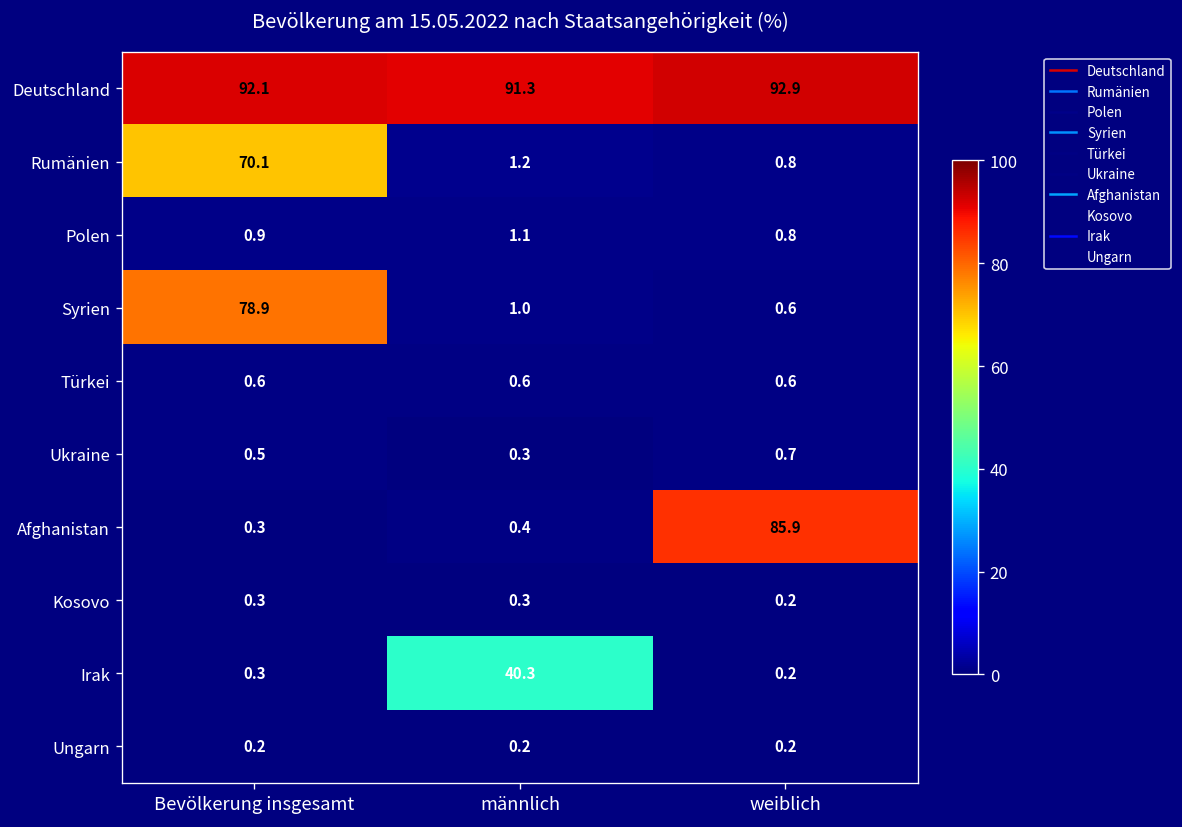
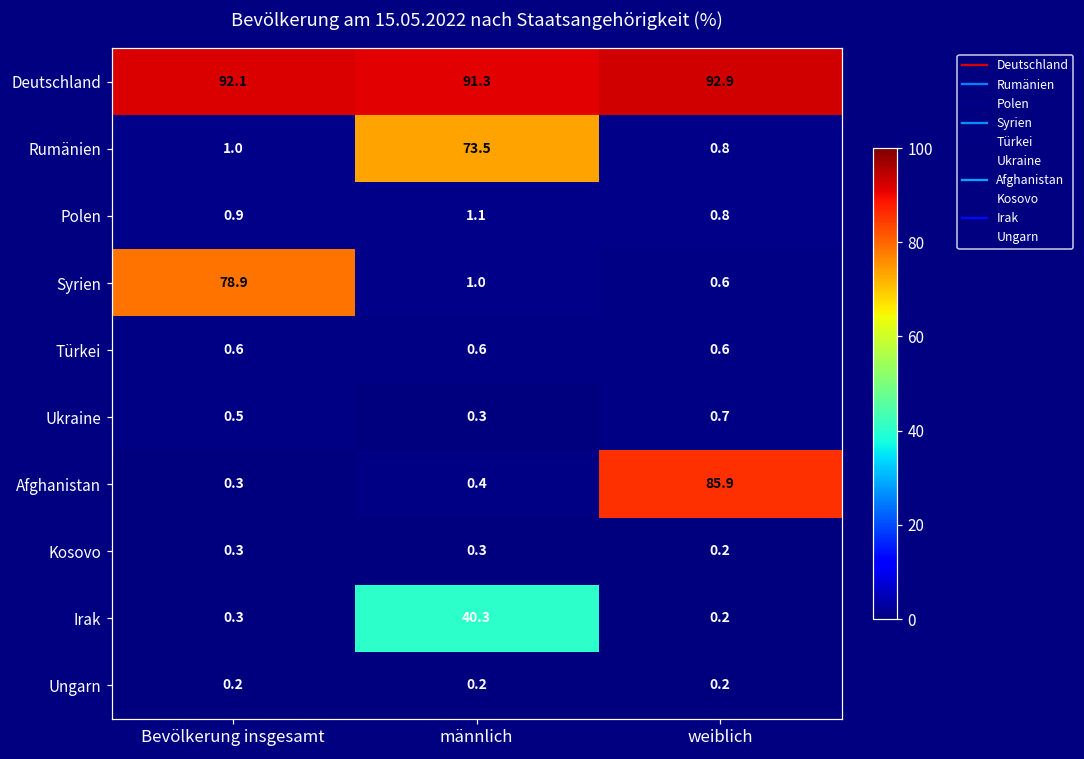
  {
    "Deutschland": {
      "Bevölkerung insgesamt": 92.1,
      "männlich": 91.3,
      "weiblich": 92.9
    },
    "Rumänien": {
-     "Bevölkerung insgesamt": 70.1,
-     "männlich": 1.2,
+     "Bevölkerung insgesamt": 1.0,
+     "männlich": 73.5,
      "weiblich": 0.8
    },
    "Polen": {
      "Bevölkerung insgesamt": 0.9,
      "männlich": 1.1,
      "weiblich": 0.8
    },
    "Syrien": {
      "Bevölkerung insgesamt": 78.9,
      "männlich": 1.0,
      "weiblich": 0.6
    },
    "Türkei": {
      "Bevölkerung insgesamt": 0.6,
      "männlich": 0.6,
      "weiblich": 0.6
    },
    "Ukraine": {
      "Bevölkerung insgesamt": 0.5,
      "männlich": 0.3,
      "weiblich": 0.7
    },
    "Afghanistan": {
      "Bevölkerung insgesamt": 0.3,
      "männlich": 0.4,
      "weiblich": 85.9
    },
    "Kosovo": {
      "Bevölkerung insgesamt": 0.3,
      "männlich": 0.3,
      "weiblich": 0.2
    },
    "Irak": {
      "Bevölkerung insgesamt": 0.3,
      "männlich": 40.3,
      "weiblich": 0.2
    },
    "Ungarn": {
      "Bevölkerung insgesamt": 0.2,
      "männlich": 0.2,
      "weiblich": 0.2
    }
  }
